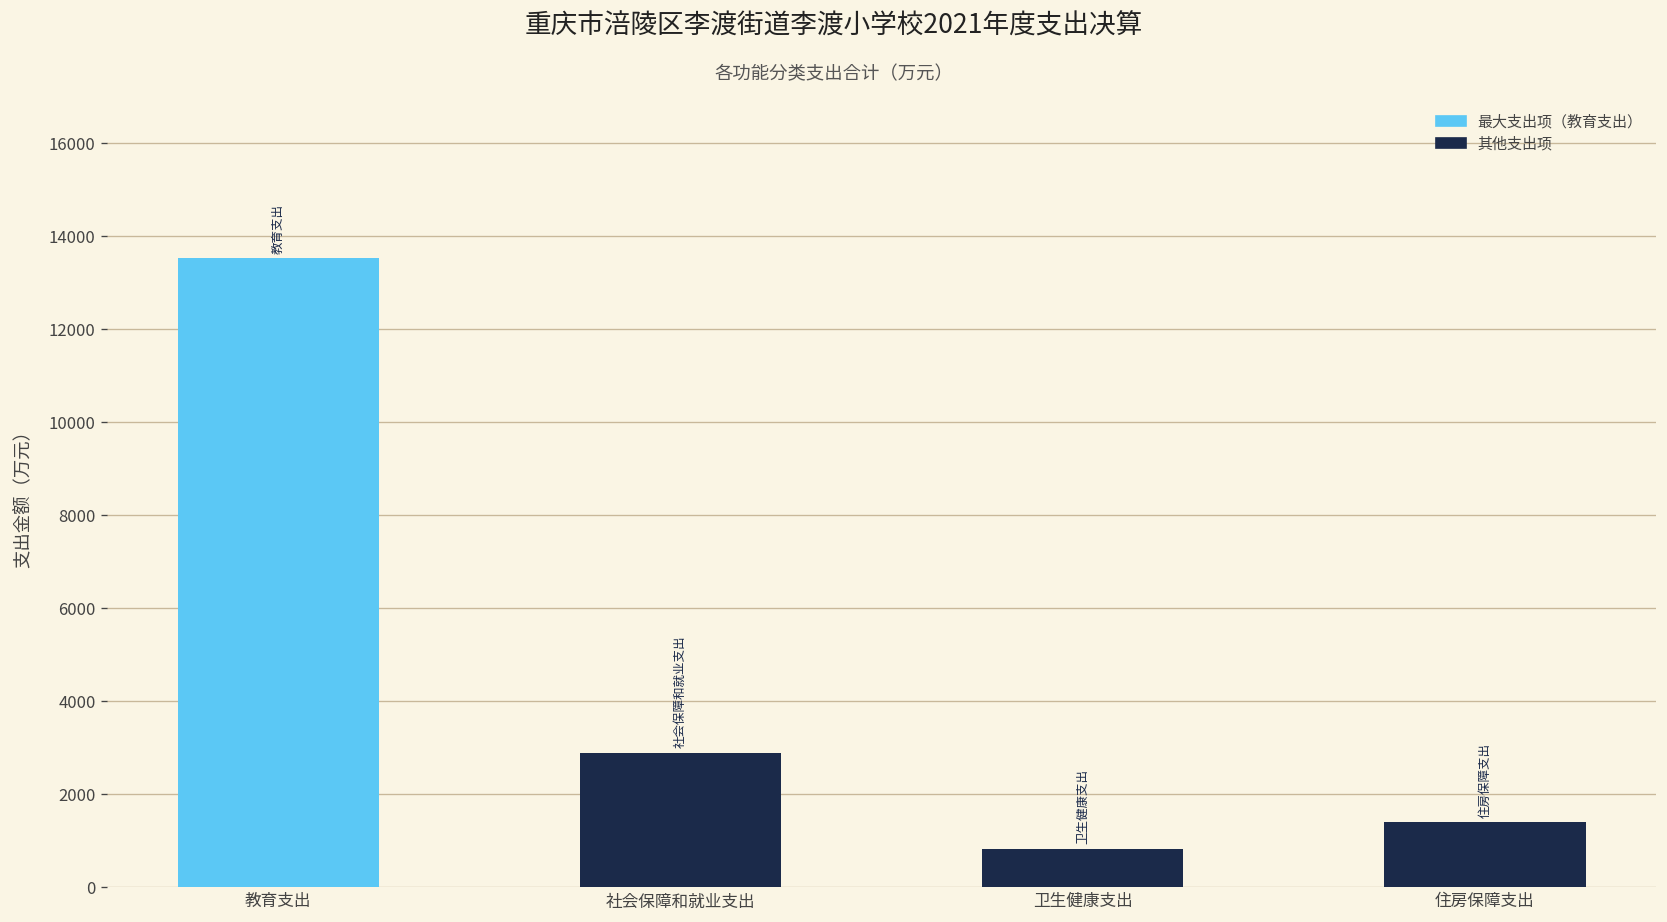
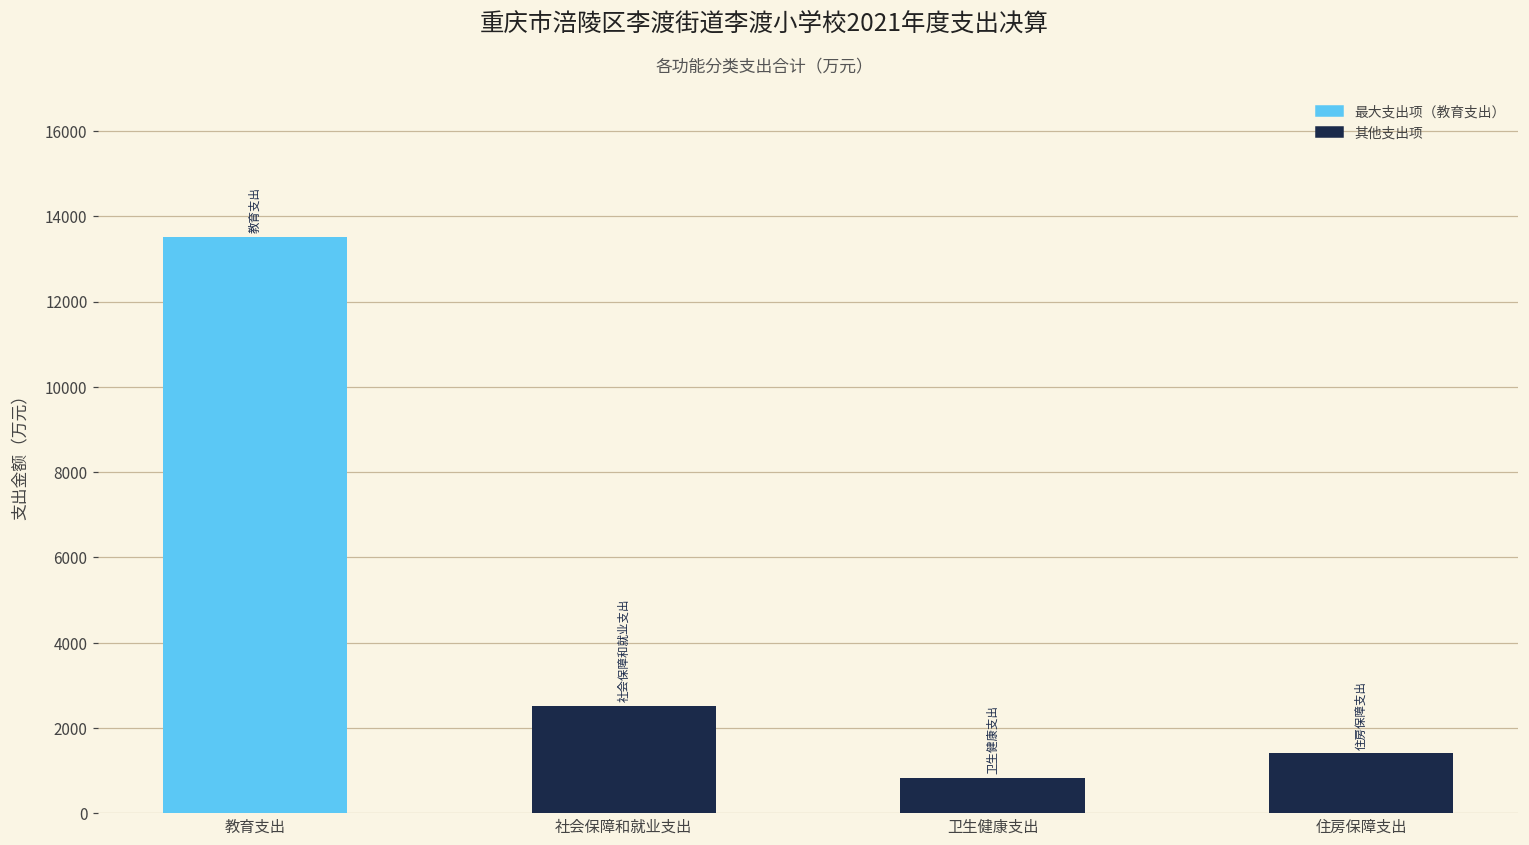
  {
    "教育支出": 13500,
-   "社会保障和就业支出": 2900,
+   "社会保障和就业支出": 2500,
    "卫生健康支出": 800,
    "住房保障支出": 1400
  }
